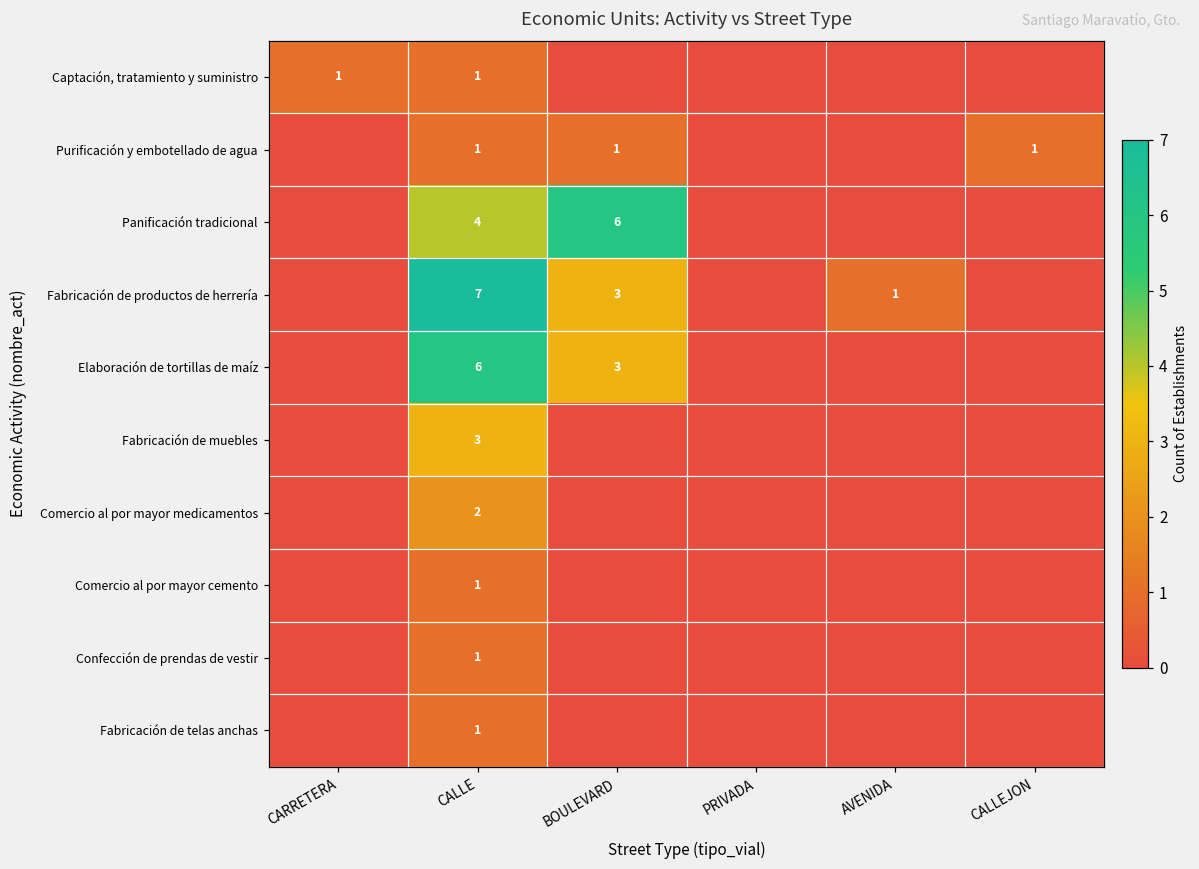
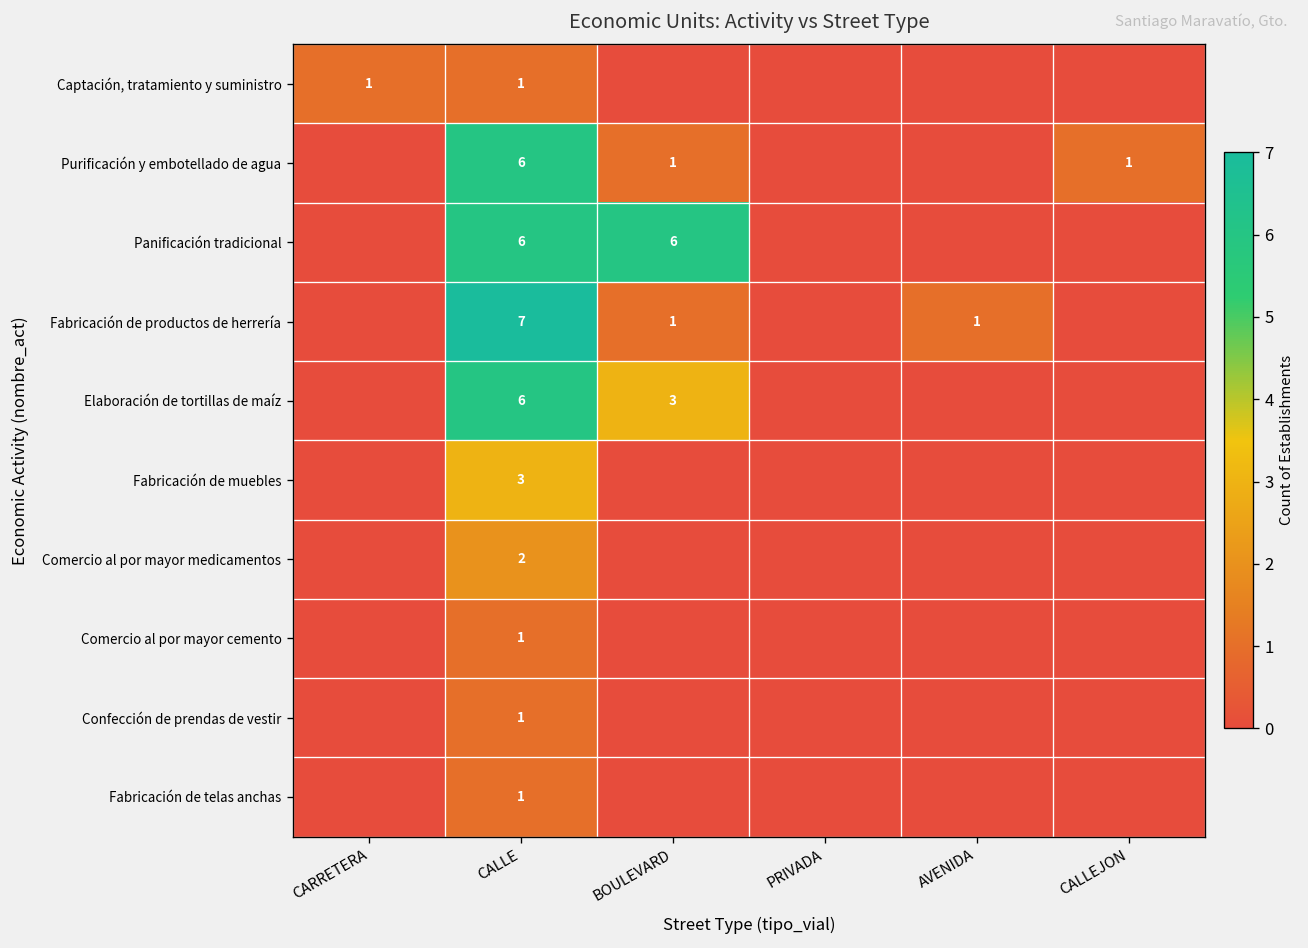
  {
    "Captación, tratamiento y suministro": {
      "CARRETERA": 1,
      "CALLE": 1
    },
    "Purificación y embotellado de agua": {
-     "CALLE": 1,
+     "CALLE": 6,
      "BOULEVARD": 1,
      "CALLEJON": 1
    },
    "Panificación tradicional": {
-     "CALLE": 4,
+     "CALLE": 6,
      "BOULEVARD": 6
    },
    "Fabricación de productos de herrería": {
      "CALLE": 7,
-     "BOULEVARD": 3,
+     "BOULEVARD": 1,
      "AVENIDA": 1
    },
    "Elaboración de tortillas de maíz": {
      "CALLE": 6,
      "BOULEVARD": 3
    },
    "Fabricación de muebles": {
      "CALLE": 3
    },
    "Comercio al por mayor medicamentos": {
      "CALLE": 2
    },
    "Comercio al por mayor cemento": {
      "CALLE": 1
    },
    "Confección de prendas de vestir": {
      "CALLE": 1
    },
    "Fabricación de telas anchas": {
      "CALLE": 1
    }
  }
